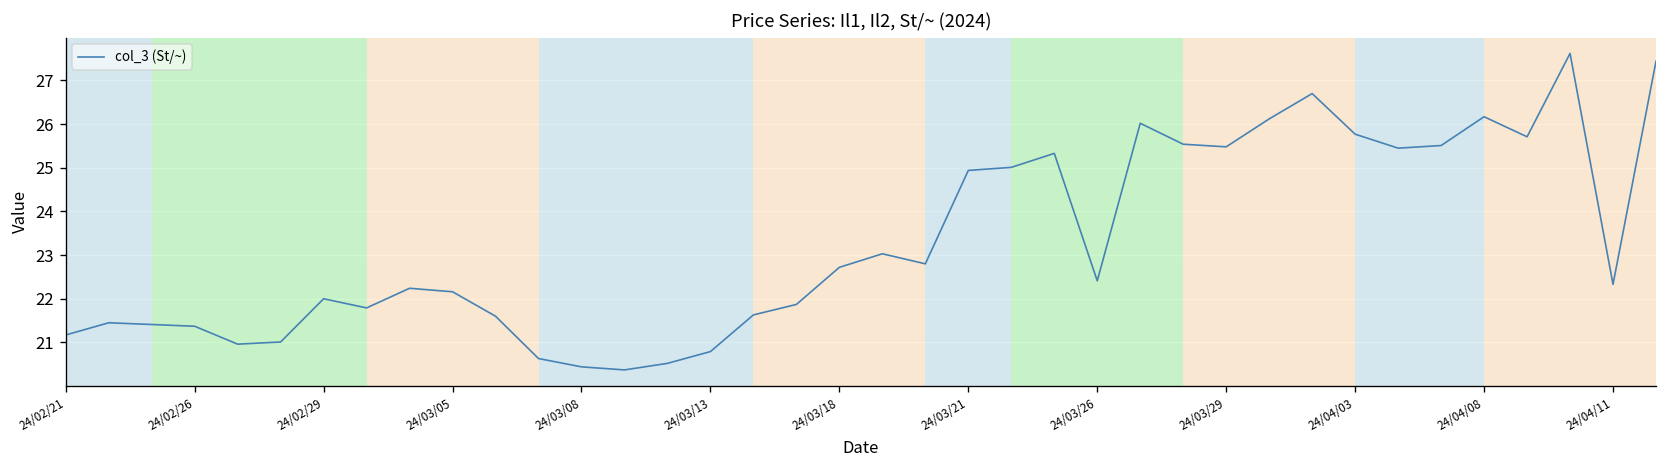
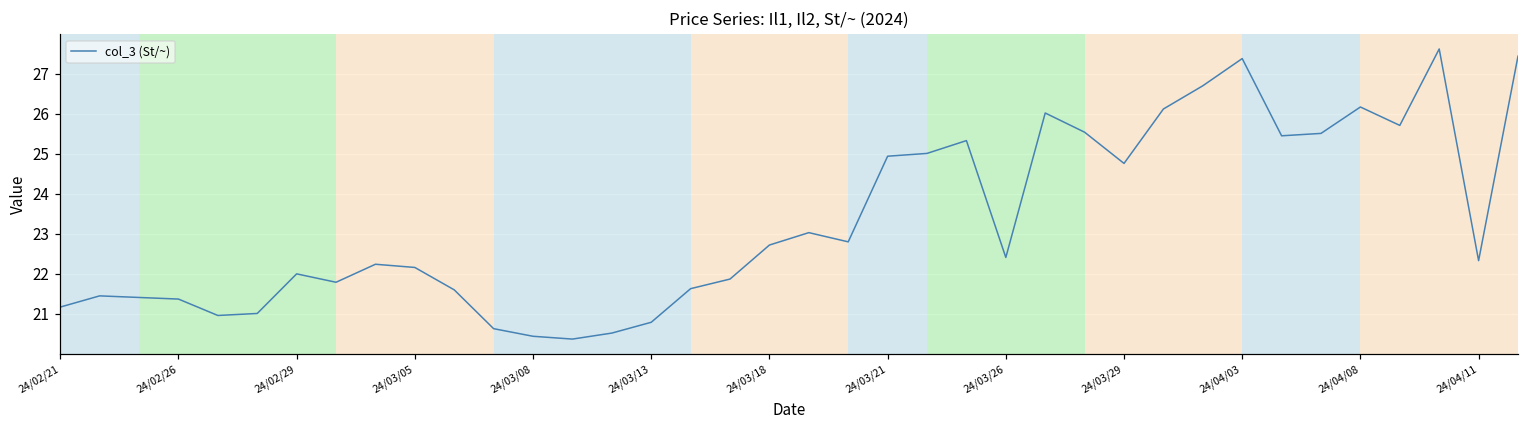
  {
    "24/02/21": 21.2,
    "24/02/26": 21.4,
    "24/02/29": 22.0,
    "24/03/05": 22.2,
    "24/03/08": 20.4,
    "24/03/13": 20.8,
    "24/03/18": 22.7,
    "24/03/21": 24.9,
    "24/03/26": 22.4,
-   "24/03/29": 25.5,
-   "24/04/03": 25.8,
+   "24/03/29": 24.8,
+   "24/04/03": 27.4,
    "24/04/08": 26.2,
    "24/04/11": 22.3
  }
